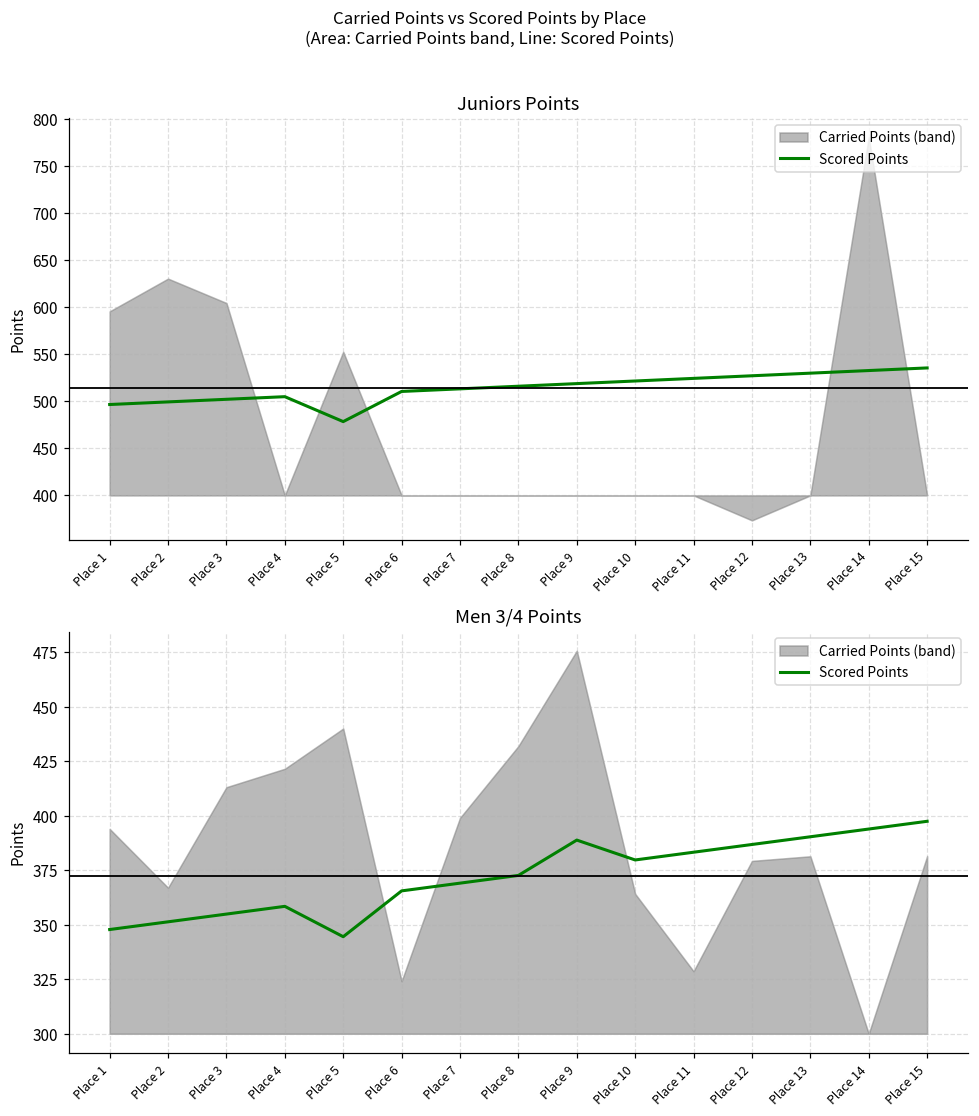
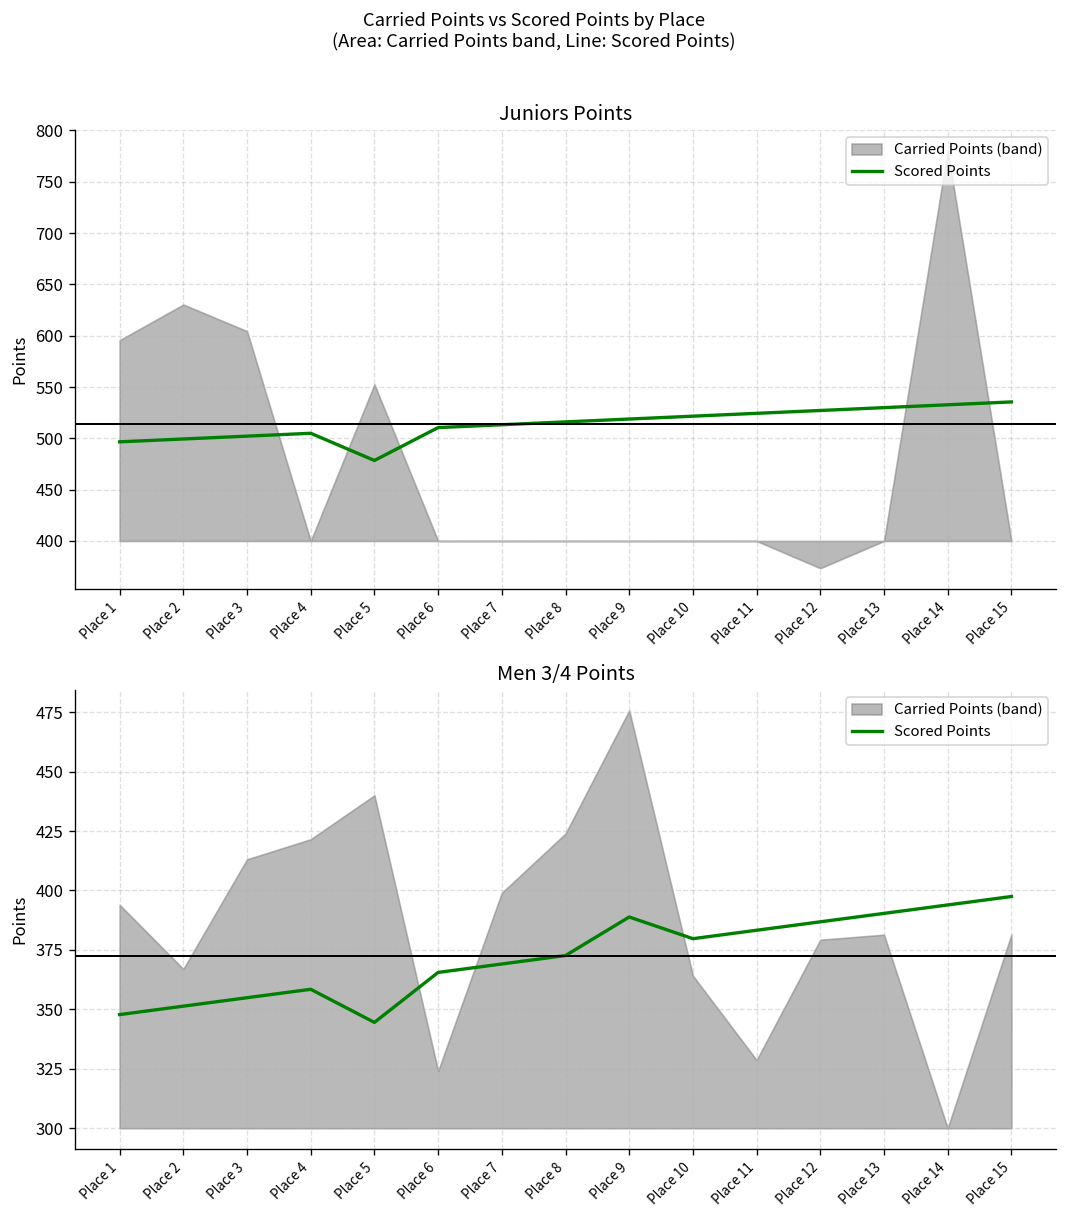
  {
    "Juniors Points": {
      "Scored Points": {
        "Place 1": 500,
        "Place 2": 500,
        "Place 3": 500,
        "Place 4": 500,
        "Place 5": 480,
        "Place 6": 510,
        "Place 7": 510,
        "Place 8": 520,
        "Place 9": 520,
        "Place 10": 520,
        "Place 11": 520,
        "Place 12": 530,
        "Place 13": 530,
        "Place 14": 530,
        "Place 15": 540
      }
    },
    "Men 3/4 Points": {
      "Scored Points": {
        "Place 1": 348,
        "Place 2": 351,
        "Place 3": 355,
        "Place 4": 358,
        "Place 5": 345,
        "Place 6": 366,
        "Place 7": 369,
        "Place 8": 373,
        "Place 9": 389,
        "Place 10": 380,
        "Place 11": 383,
        "Place 12": 387,
        "Place 13": 390,
        "Place 14": 394,
        "Place 15": 397
      },
      "Carried Points (band)": {
        "Place 1": 394,
        "Place 2": 367,
        "Place 3": 413,
        "Place 4": 422,
        "Place 5": 440,
        "Place 6": 324,
        "Place 7": 399,
-       "Place 8": 432,
+       "Place 8": 424,
        "Place 9": 476,
        "Place 10": 364,
        "Place 11": 329,
        "Place 12": 379,
        "Place 13": 381,
        "Place 15": 381
      }
    }
  }
